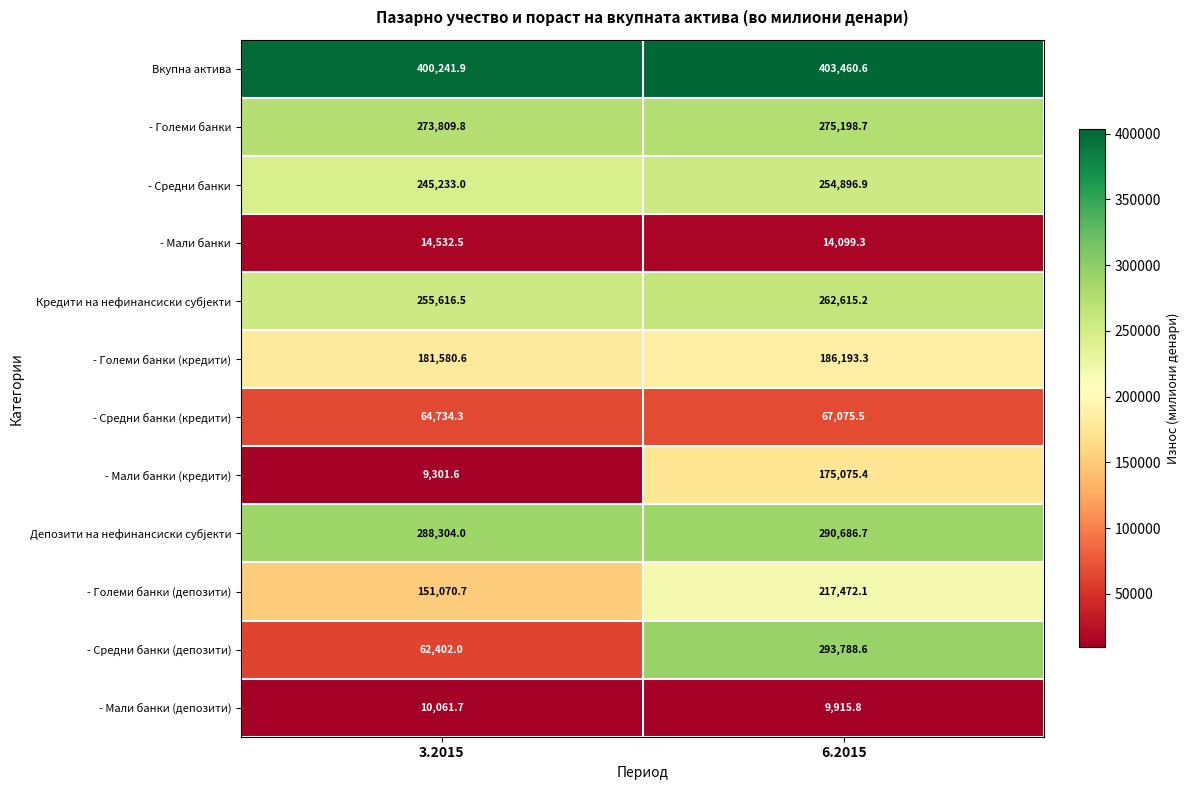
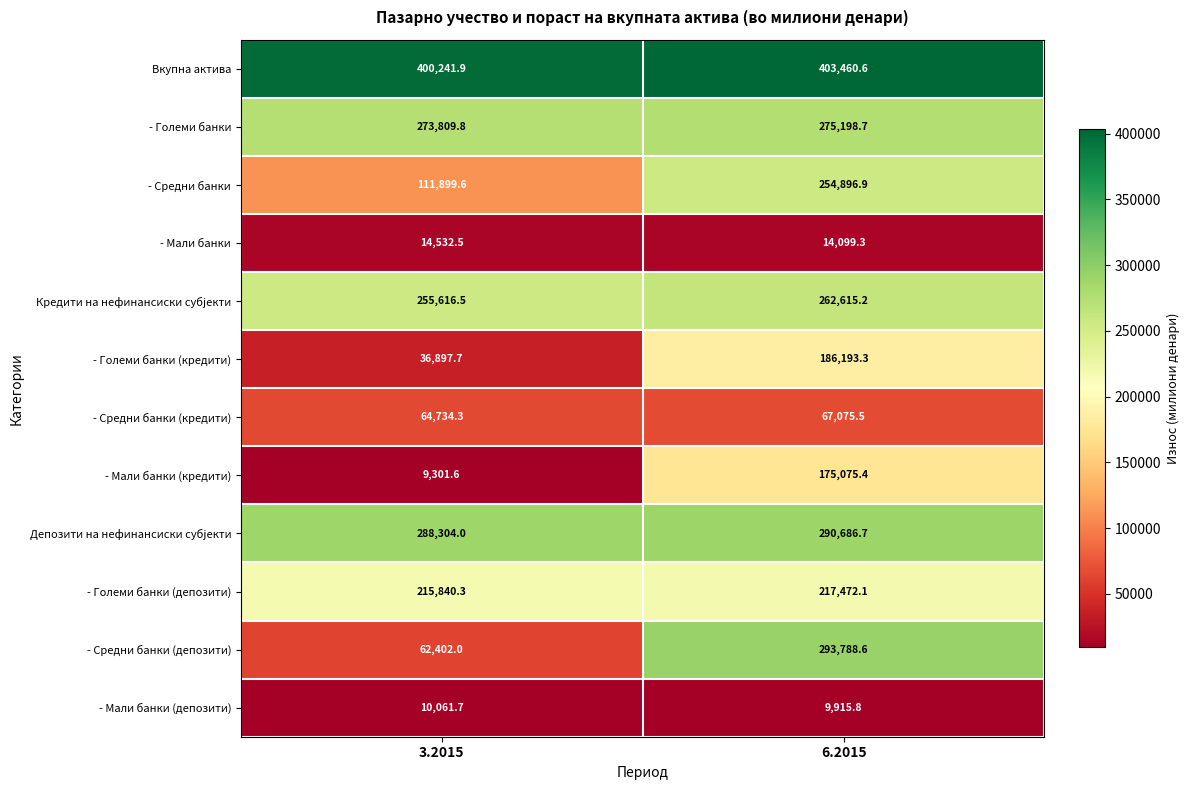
  {
    "Вкупна актива": {
      "3.2015": "400,241.9",
      "6.2015": "403,460.6"
    },
    "- Големи банки": {
      "3.2015": "273,809.8",
      "6.2015": "275,198.7"
    },
    "- Средни банки": {
-     "3.2015": "245,233.0",
+     "3.2015": "111,899.6",
      "6.2015": "254,896.9"
    },
    "- Мали банки": {
      "3.2015": "14,532.5",
      "6.2015": "14,099.3"
    },
    "Кредити на нефинансиски субјекти": {
      "3.2015": "255,616.5",
      "6.2015": "262,615.2"
    },
    "- Големи банки (кредити)": {
-     "3.2015": "181,580.6",
+     "3.2015": "36,897.7",
      "6.2015": "186,193.3"
    },
    "- Средни банки (кредити)": {
      "3.2015": "64,734.3",
      "6.2015": "67,075.5"
    },
    "- Мали банки (кредити)": {
      "3.2015": "9,301.6",
      "6.2015": "175,075.4"
    },
    "Депозити на нефинансиски субјекти": {
      "3.2015": "288,304.0",
      "6.2015": "290,686.7"
    },
    "- Големи банки (депозити)": {
-     "3.2015": "151,070.7",
+     "3.2015": "215,840.3",
      "6.2015": "217,472.1"
    },
    "- Средни банки (депозити)": {
      "3.2015": "62,402.0",
      "6.2015": "293,788.6"
    },
    "- Мали банки (депозити)": {
      "3.2015": "10,061.7",
      "6.2015": "9,915.8"
    }
  }
